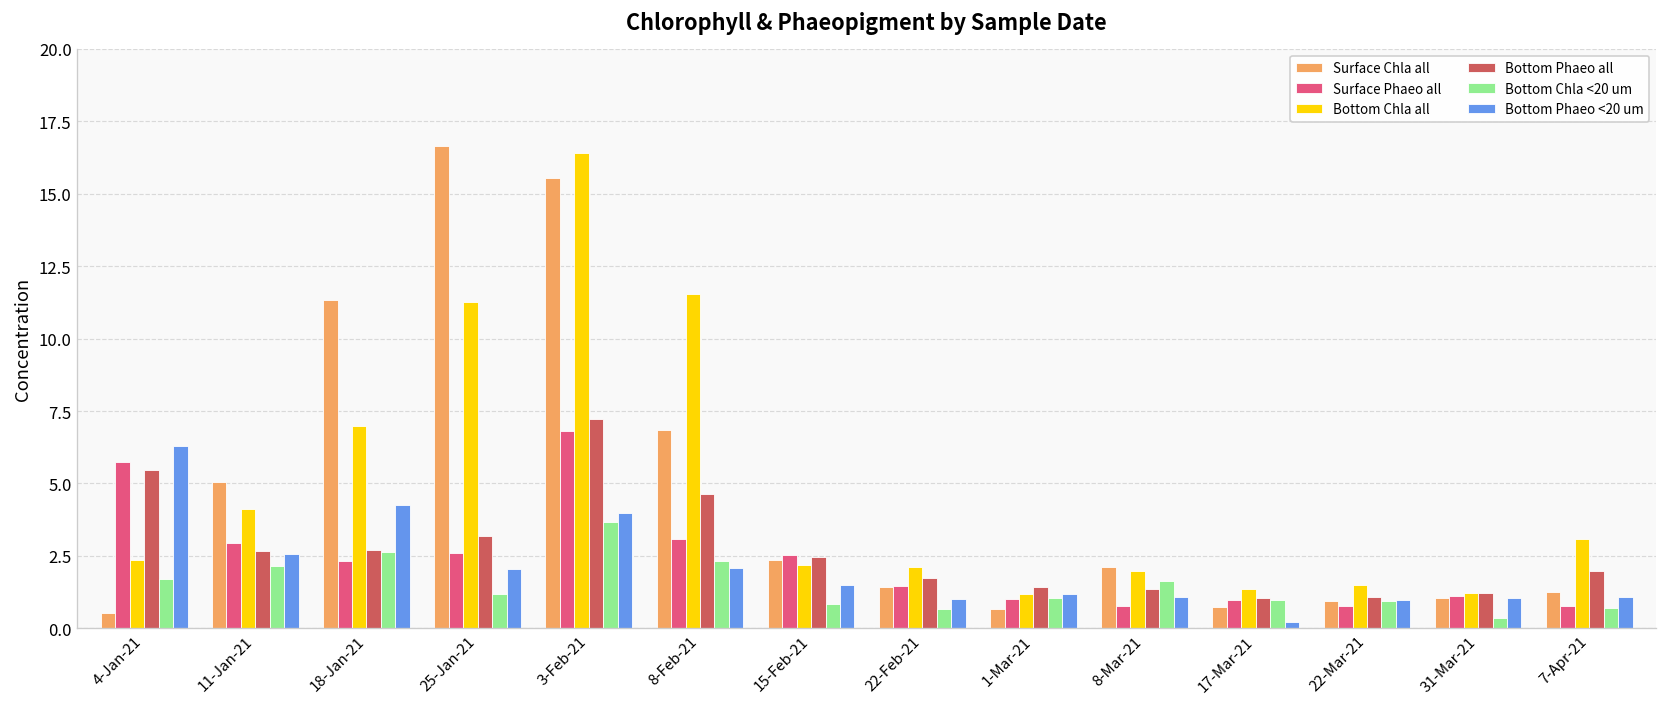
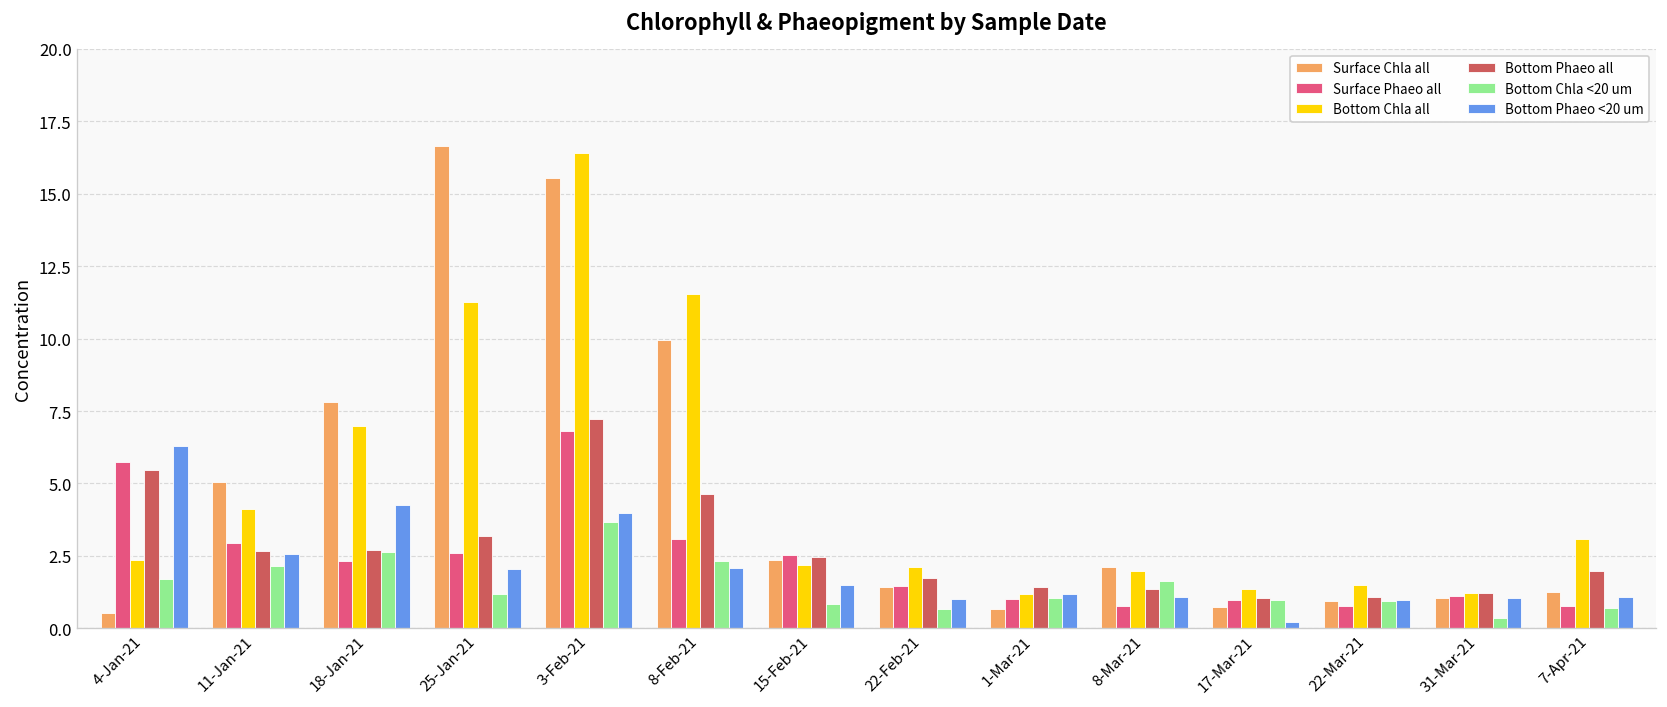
  {
    "Surface Chla all": {
      "4-Jan-21": 0.5,
      "11-Jan-21": 5.1,
-     "18-Jan-21": 11.4,
+     "18-Jan-21": 7.8,
      "25-Jan-21": 16.7,
      "3-Feb-21": 15.6,
-     "8-Feb-21": 6.8,
+     "8-Feb-21": 10.0,
      "15-Feb-21": 2.4,
      "22-Feb-21": 1.4,
      "1-Mar-21": 0.7,
      "8-Mar-21": 2.1,
      "17-Mar-21": 0.7,
      "22-Mar-21": 0.9,
      "31-Mar-21": 1.0,
      "7-Apr-21": 1.2
    },
    "Bottom Chla all": {
      "4-Jan-21": 2.4,
      "11-Jan-21": 4.1,
      "18-Jan-21": 7.0,
      "25-Jan-21": 11.3,
      "3-Feb-21": 16.4,
      "8-Feb-21": 11.5,
      "15-Feb-21": 2.2,
      "22-Feb-21": 2.1,
      "1-Mar-21": 1.2,
      "8-Mar-21": 2.0,
      "17-Mar-21": 1.3,
      "22-Mar-21": 1.5,
      "31-Mar-21": 1.2,
      "7-Apr-21": 3.1
    },
    "Bottom Chla <20 um": {
      "4-Jan-21": 1.7,
      "11-Jan-21": 2.2,
      "18-Jan-21": 2.6,
      "25-Jan-21": 1.2,
      "3-Feb-21": 3.7,
      "8-Feb-21": 2.3,
      "15-Feb-21": 0.8,
      "22-Feb-21": 0.7,
      "1-Mar-21": 1.1,
      "8-Mar-21": 1.6,
      "17-Mar-21": 1.0,
      "22-Mar-21": 0.9,
      "31-Mar-21": 0.3,
      "7-Apr-21": 0.7
    },
    "Bottom Phaeo <20 um": {
      "4-Jan-21": 6.3,
      "11-Jan-21": 2.6,
      "18-Jan-21": 4.2,
      "25-Jan-21": 2.0,
      "3-Feb-21": 4.0,
      "8-Feb-21": 2.1,
      "15-Feb-21": 1.5,
      "22-Feb-21": 1.0,
      "1-Mar-21": 1.2,
      "8-Mar-21": 1.1,
      "17-Mar-21": 0.2,
      "22-Mar-21": 1.0,
      "31-Mar-21": 1.1,
      "7-Apr-21": 1.1
    }
  }
